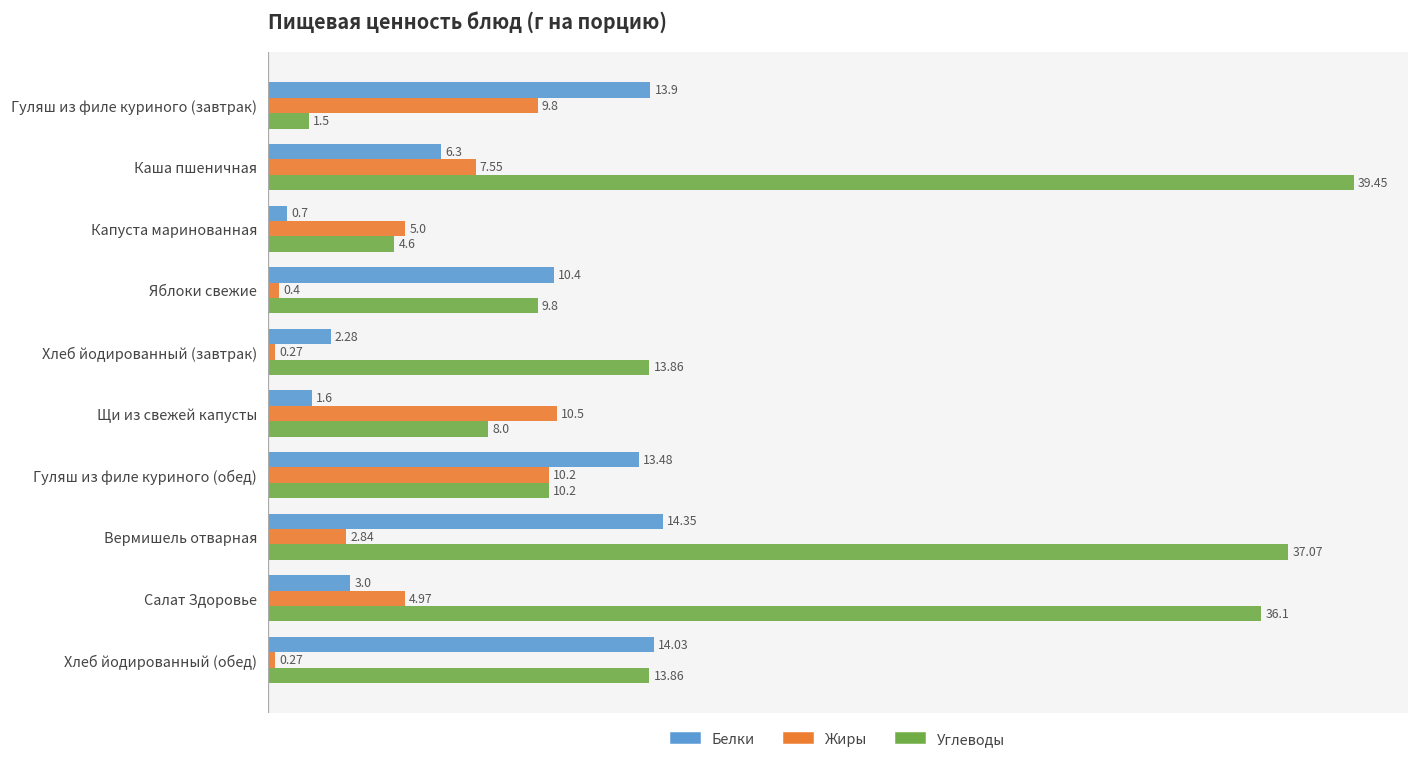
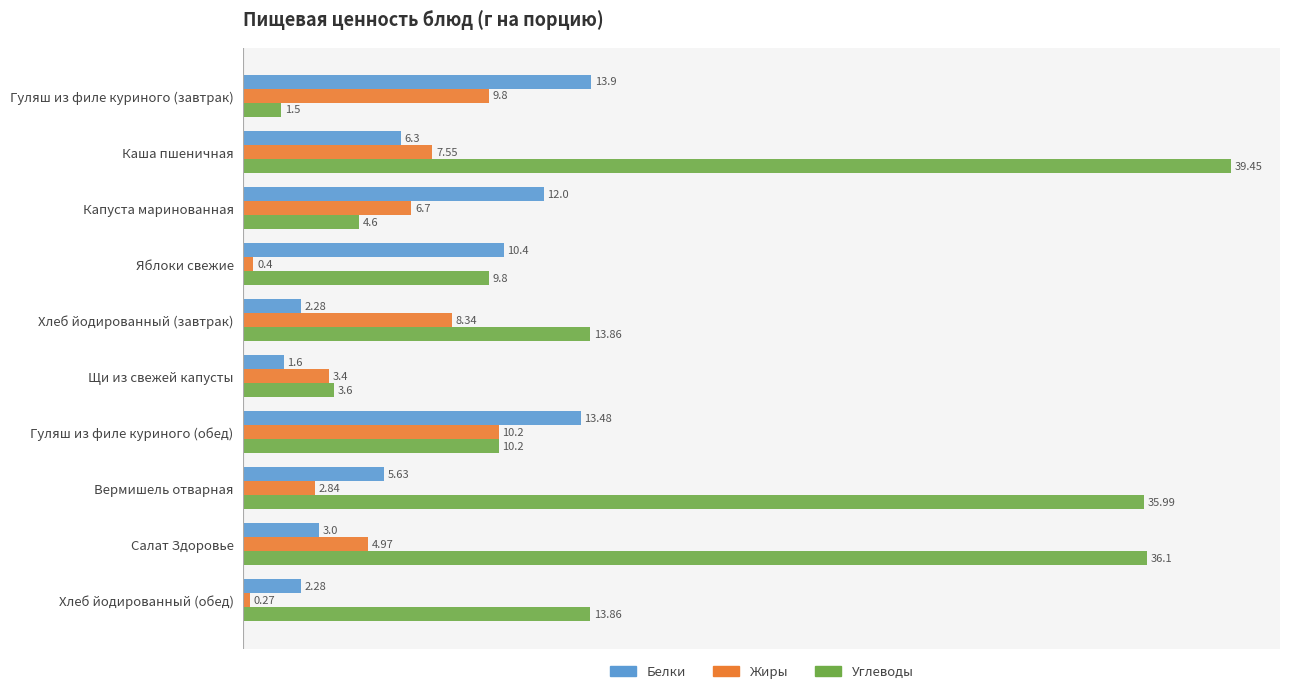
  {
    "Белки": {
      "Гуляш из филе куриного (завтрак)": 13.9,
      "Каша пшеничная": 6.3,
-     "Капуста маринованная": 0.7,
+     "Капуста маринованная": 12.0,
      "Яблоки свежие": 10.4,
      "Хлеб йодированный (завтрак)": 2.28,
      "Щи из свежей капусты": 1.6,
      "Гуляш из филе куриного (обед)": 13.48,
-     "Вермишель отварная": 14.35,
+     "Вермишель отварная": 5.63,
      "Салат Здоровье": 3.0,
-     "Хлеб йодированный (обед)": 14.03
+     "Хлеб йодированный (обед)": 2.28
    },
    "Жиры": {
      "Гуляш из филе куриного (завтрак)": 9.8,
      "Каша пшеничная": 7.55,
-     "Капуста маринованная": 5.0,
+     "Капуста маринованная": 6.7,
      "Яблоки свежие": 0.4,
-     "Хлеб йодированный (завтрак)": 0.27,
-     "Щи из свежей капусты": 10.5,
+     "Хлеб йодированный (завтрак)": 8.34,
+     "Щи из свежей капусты": 3.4,
      "Гуляш из филе куриного (обед)": 10.2,
      "Вермишель отварная": 2.84,
      "Салат Здоровье": 4.97,
      "Хлеб йодированный (обед)": 0.27
    },
    "Углеводы": {
      "Гуляш из филе куриного (завтрак)": 1.5,
      "Каша пшеничная": 39.45,
      "Капуста маринованная": 4.6,
      "Яблоки свежие": 9.8,
      "Хлеб йодированный (завтрак)": 13.86,
-     "Щи из свежей капусты": 8.0,
+     "Щи из свежей капусты": 3.6,
      "Гуляш из филе куриного (обед)": 10.2,
-     "Вермишель отварная": 37.07,
+     "Вермишель отварная": 35.99,
      "Салат Здоровье": 36.1,
      "Хлеб йодированный (обед)": 13.86
    }
  }
